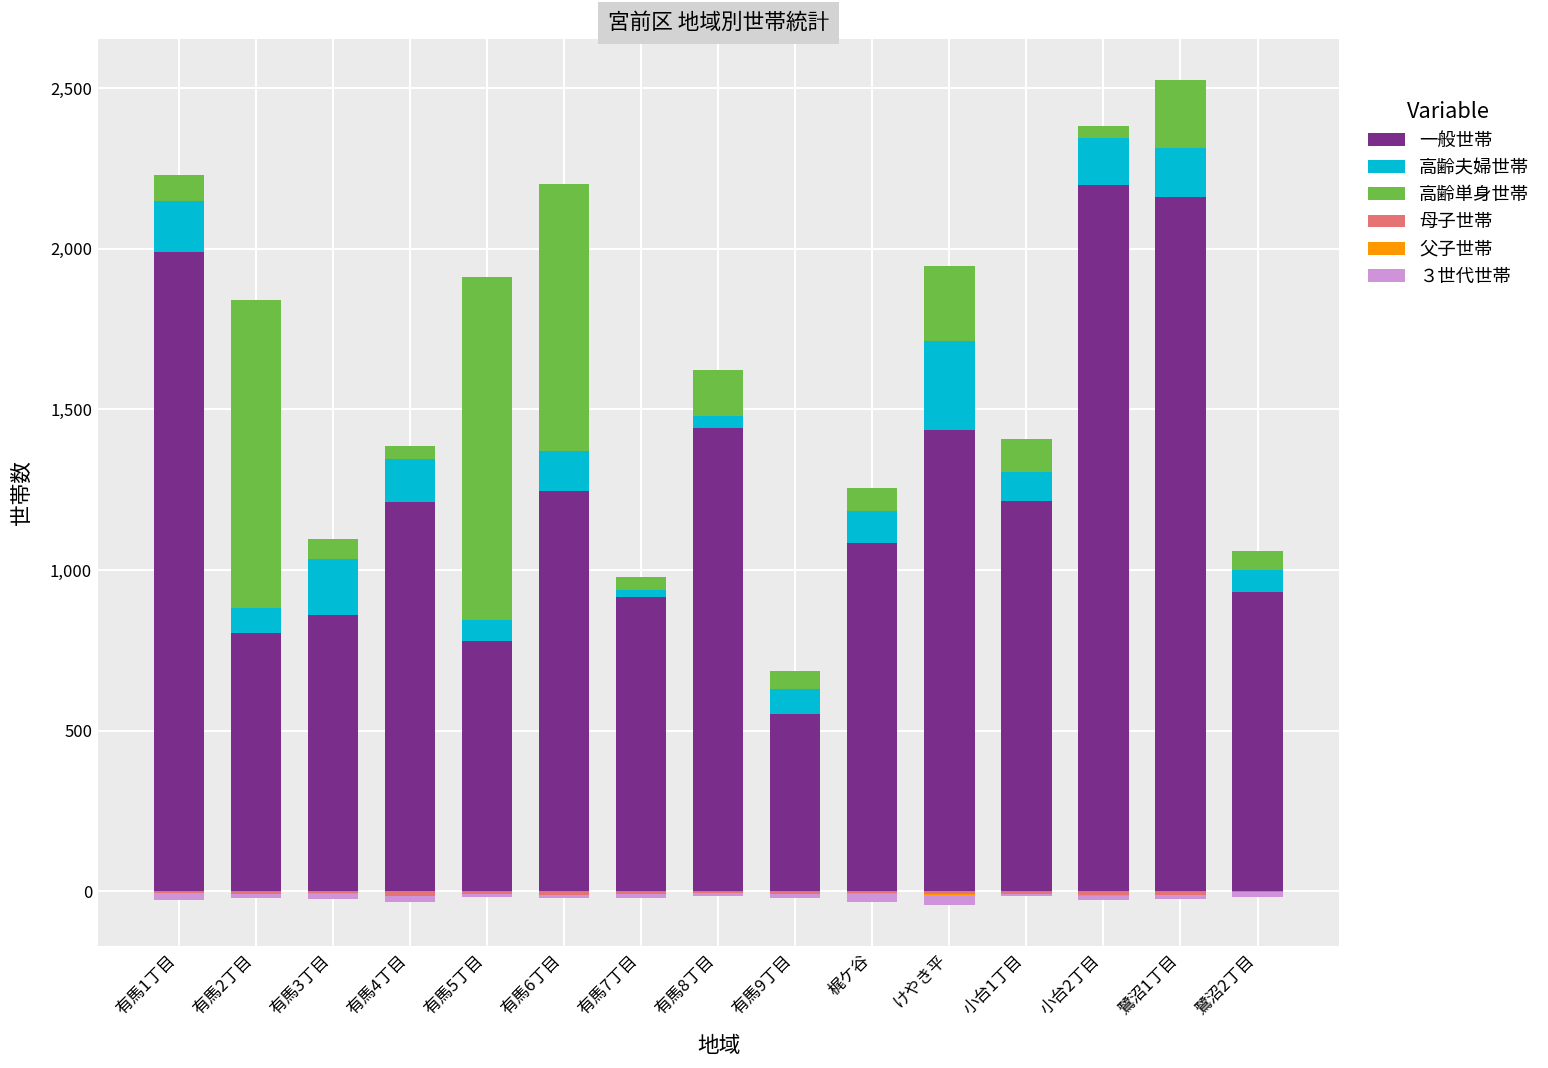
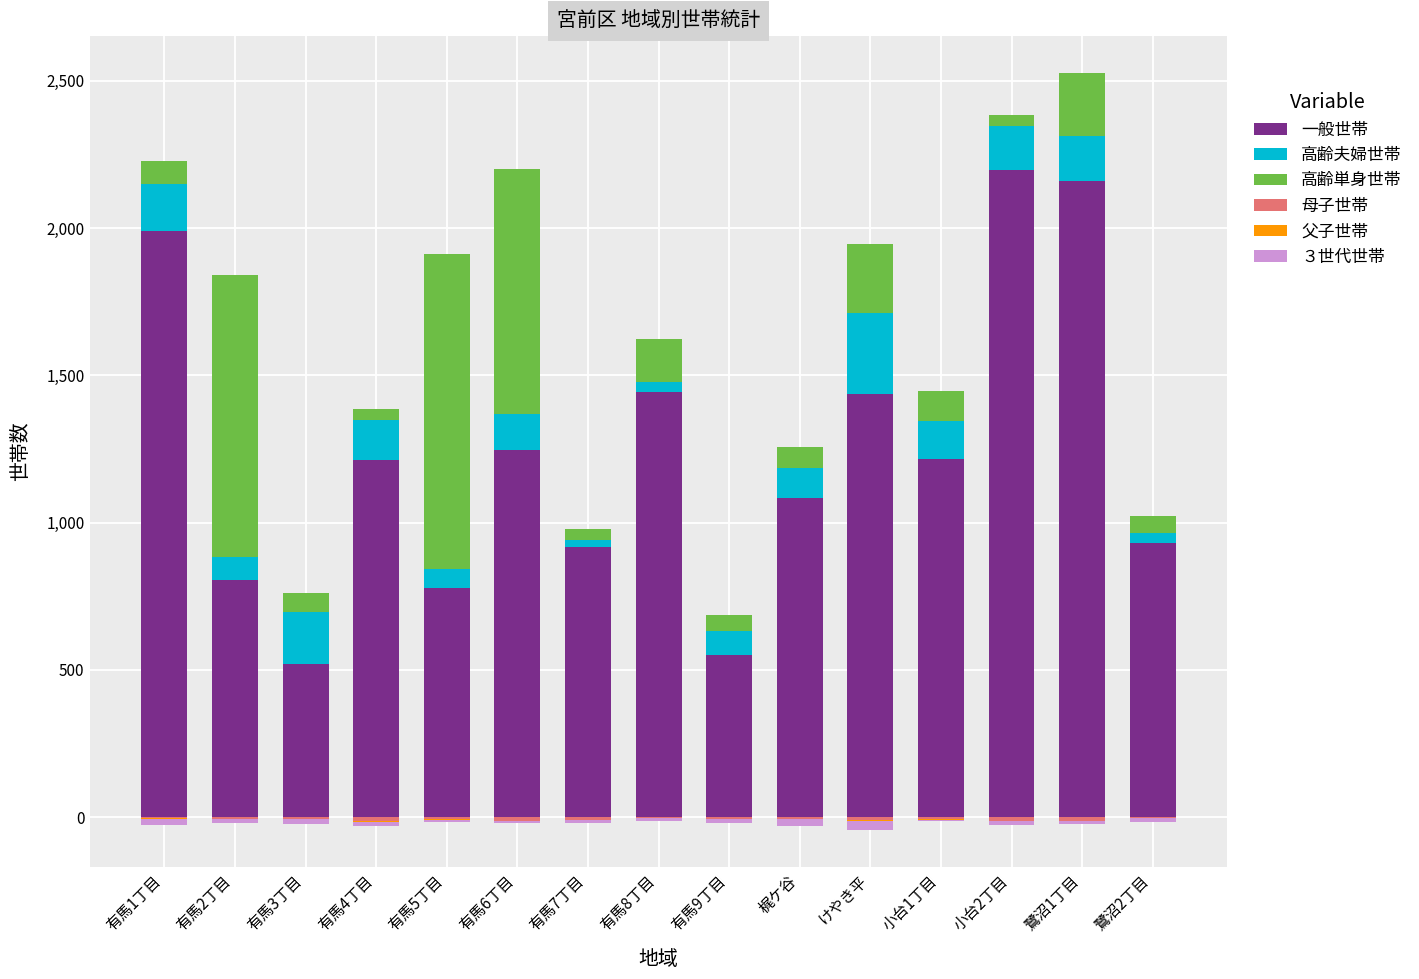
  {
    "一般世帯": {
      "有馬1丁目": "1,990",
      "有馬2丁目": "800",
-     "有馬3丁目": "860",
+     "有馬3丁目": "520",
      "有馬4丁目": "1,210",
      "有馬5丁目": "780",
      "有馬6丁目": "1,250",
      "有馬7丁目": "920",
      "有馬8丁目": "1,440",
      "有馬9丁目": "550",
      "梶ケ谷": "1,080",
      "けやき平": "1,440",
      "小台1丁目": "1,220",
      "小台2丁目": "2,200",
      "鷺沼1丁目": "2,160",
      "鷺沼2丁目": "930"
    },
    "高齢夫婦世帯": {
      "有馬1丁目": "160",
      "有馬2丁目": "80",
      "有馬3丁目": "180",
      "有馬4丁目": "140",
      "有馬5丁目": "70",
      "有馬6丁目": "120",
      "有馬7丁目": "20",
      "有馬8丁目": "40",
      "有馬9丁目": "80",
      "梶ケ谷": "100",
      "けやき平": "280",
-     "小台1丁目": "90",
+     "小台1丁目": "130",
      "小台2丁目": "150",
      "鷺沼1丁目": "150",
-     "鷺沼2丁目": "70"
+     "鷺沼2丁目": "30"
    },
    "高齢単身世帯": {
      "有馬1丁目": "80",
      "有馬2丁目": "960",
      "有馬3丁目": "60",
      "有馬4丁目": "40",
      "有馬5丁目": "1,070",
      "有馬6丁目": "830",
      "有馬7丁目": "40",
      "有馬8丁目": "150",
      "有馬9丁目": "50",
      "梶ケ谷": "70",
      "けやき平": "230",
      "小台1丁目": "100",
      "小台2丁目": "40",
      "鷺沼1丁目": "210",
      "鷺沼2丁目": "60"
    },
    "母子世帯": {
      "有馬4丁目": "-20",
      "有馬6丁目": "-10",
      "けやき平": "-10",
      "小台2丁目": "-10",
      "鷺沼1丁目": "-10"
    },
    "父子世帯": {
      "有馬2丁目": "0",
      "有馬6丁目": "0",
      "有馬8丁目": "0",
      "有馬9丁目": "0",
      "鷺沼1丁目": "0",
      "鷺沼2丁目": "0"
    },
    "３世代世帯": {
      "有馬1丁目": "-20",
      "有馬2丁目": "-10",
      "有馬3丁目": "-20",
      "有馬4丁目": "-20",
      "有馬7丁目": "-10",
      "有馬8丁目": "-10",
      "有馬9丁目": "-10",
      "梶ケ谷": "-30",
      "けやき平": "-30",
      "小台2丁目": "-10",
      "鷺沼1丁目": "-10",
      "鷺沼2丁目": "-20"
    }
  }
